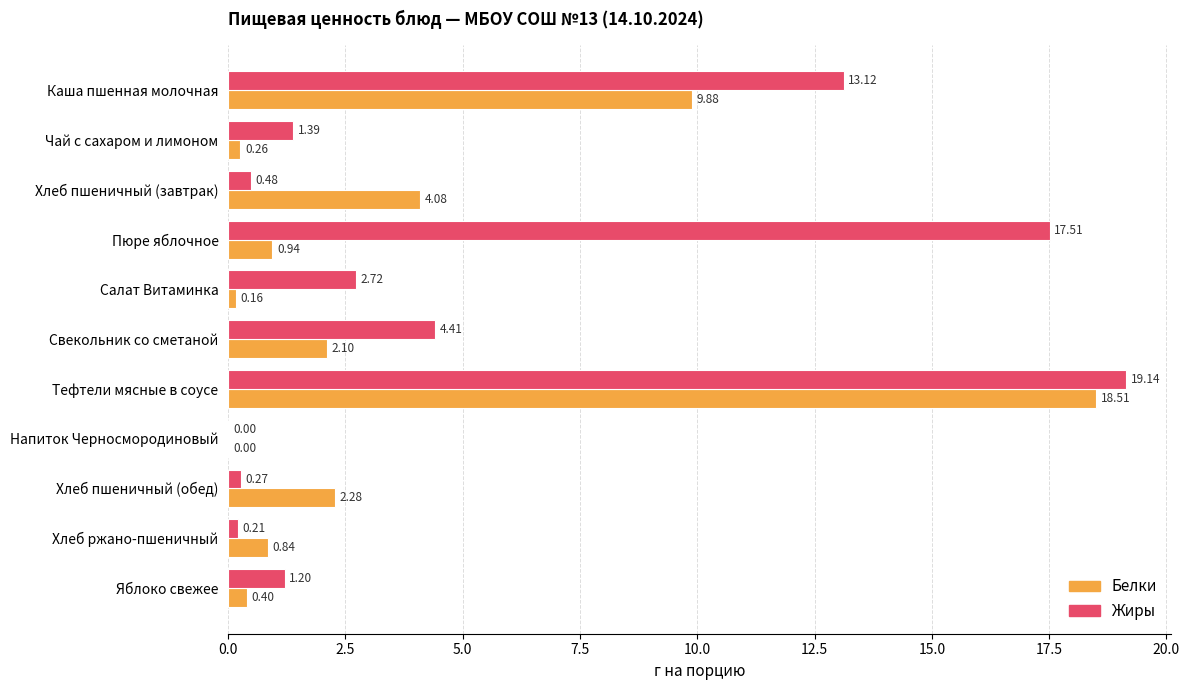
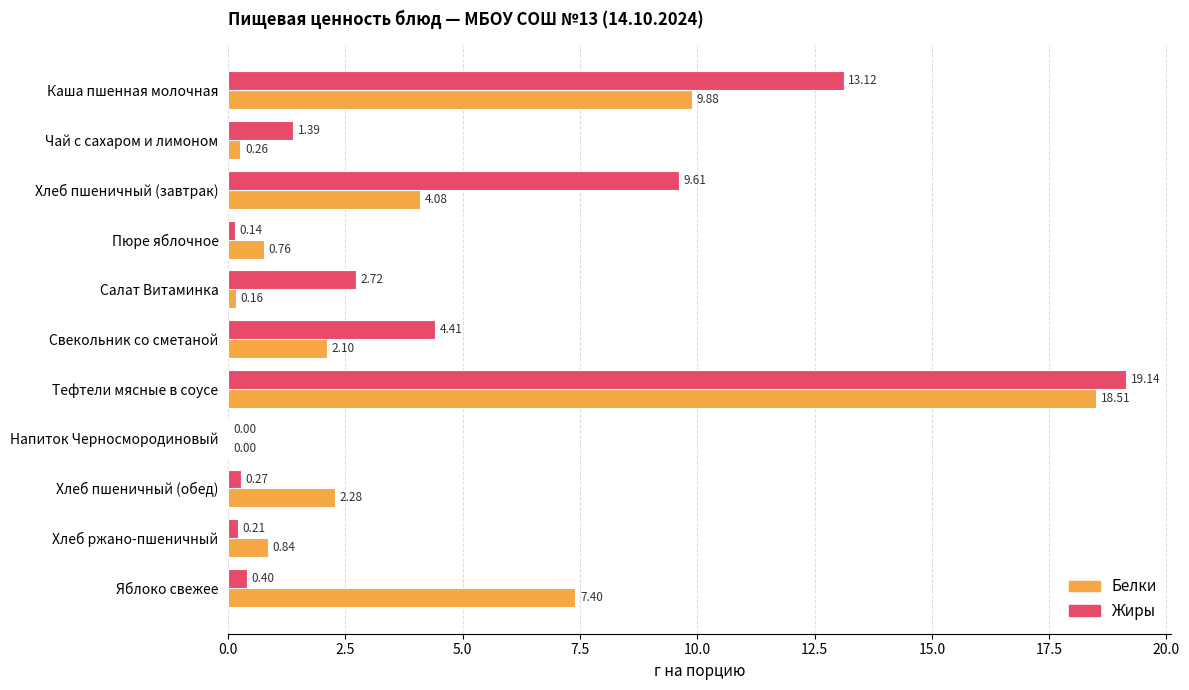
  {
    "Белки": {
      "Каша пшенная молочная": 9.88,
      "Чай с сахаром и лимоном": 0.26,
      "Хлеб пшеничный (завтрак)": 4.08,
-     "Пюре яблочное": 0.94,
+     "Пюре яблочное": 0.76,
      "Салат Витаминка": 0.16,
      "Свекольник со сметаной": 2.10,
      "Тефтели мясные в соусе": 18.51,
      "Напиток Черносмородиновый": 0.00,
      "Хлеб пшеничный (обед)": 2.28,
      "Хлеб ржано-пшеничный": 0.84,
-     "Яблоко свежее": 0.40
+     "Яблоко свежее": 7.40
    },
    "Жиры": {
      "Каша пшенная молочная": 13.12,
      "Чай с сахаром и лимоном": 1.39,
-     "Хлеб пшеничный (завтрак)": 0.48,
-     "Пюре яблочное": 17.51,
+     "Хлеб пшеничный (завтрак)": 9.61,
+     "Пюре яблочное": 0.14,
      "Салат Витаминка": 2.72,
      "Свекольник со сметаной": 4.41,
      "Тефтели мясные в соусе": 19.14,
      "Напиток Черносмородиновый": 0.00,
      "Хлеб пшеничный (обед)": 0.27,
      "Хлеб ржано-пшеничный": 0.21,
-     "Яблоко свежее": 1.20
+     "Яблоко свежее": 0.40
    }
  }
